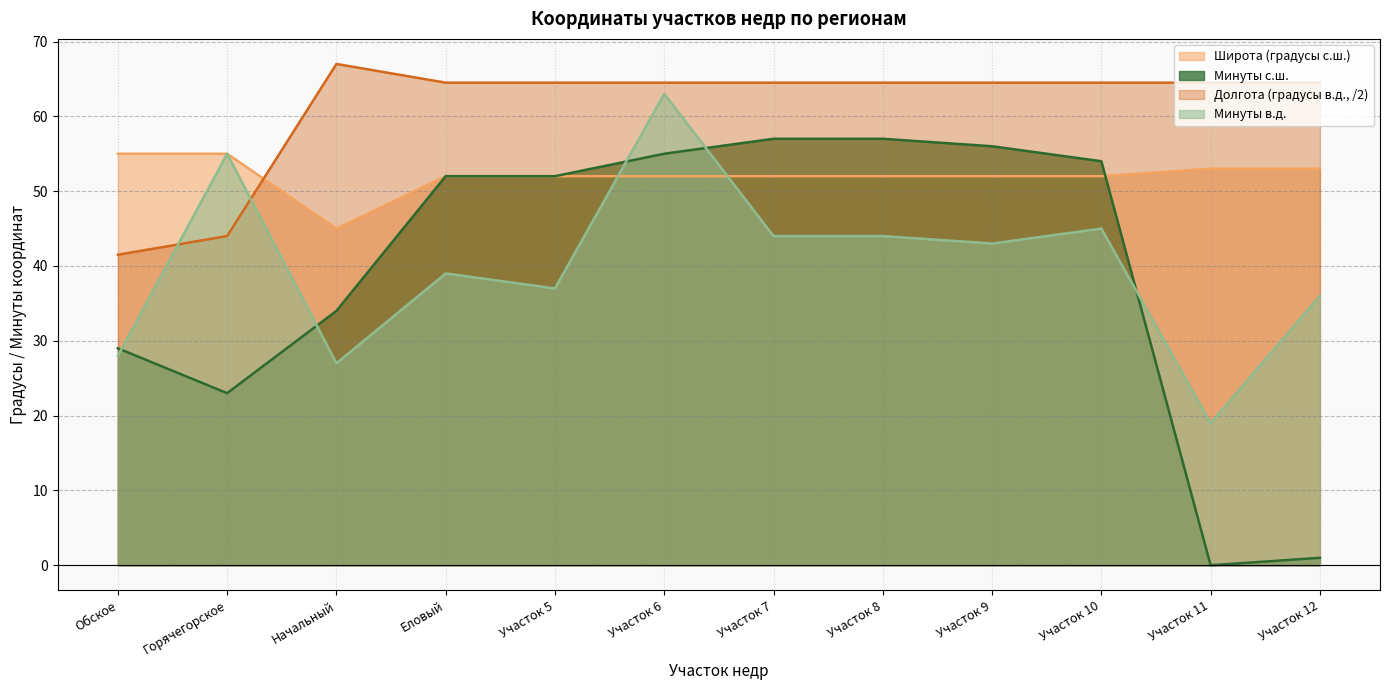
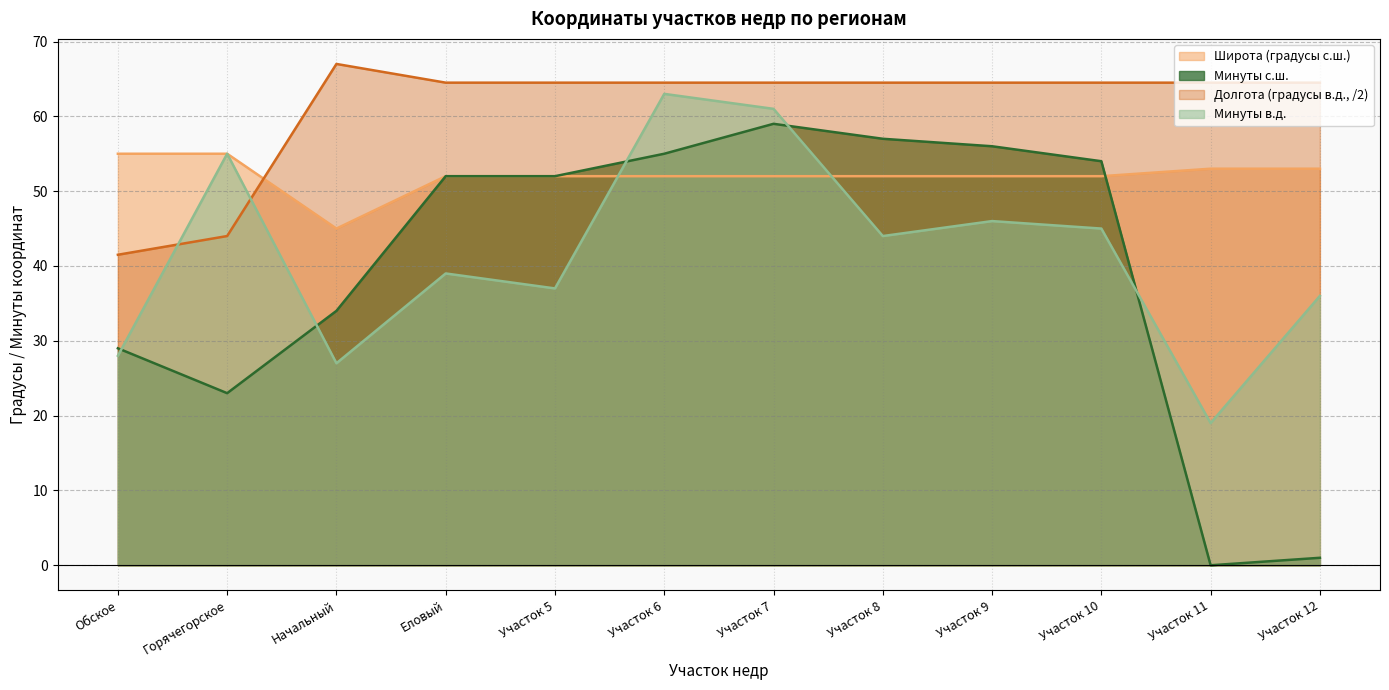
  {
    "Минуты с.ш.": {
      "Обское": 29,
      "Горячегорское": 23,
      "Начальный": 34,
      "Участок 6": 55,
-     "Участок 7": 57,
+     "Участок 7": 59,
      "Участок 8": 57,
      "Участок 9": 56,
      "Участок 10": 54,
      "Участок 11": 0,
      "Участок 12": 1
    },
    "Минуты в.д.": {
      "Обское": 28,
      "Начальный": 27,
      "Еловый": 39,
      "Участок 5": 37,
      "Участок 6": 63,
-     "Участок 7": 44,
+     "Участок 7": 61,
      "Участок 8": 44,
-     "Участок 9": 43,
+     "Участок 9": 46,
      "Участок 10": 45,
      "Участок 11": 19,
      "Участок 12": 36
    }
  }
